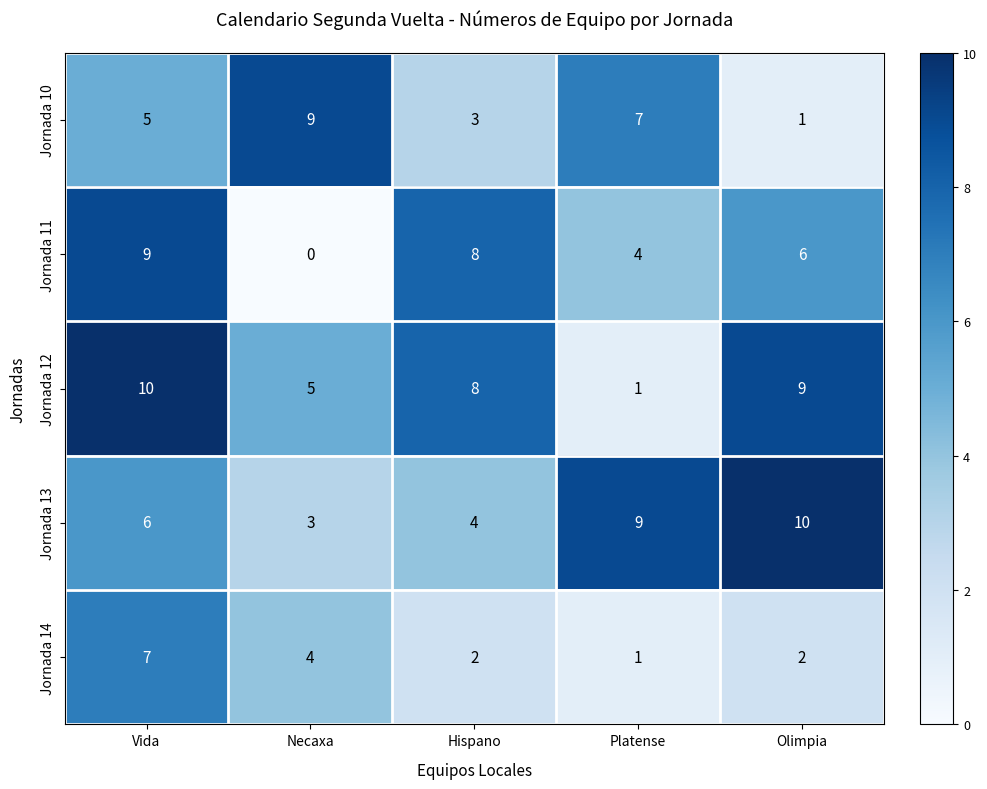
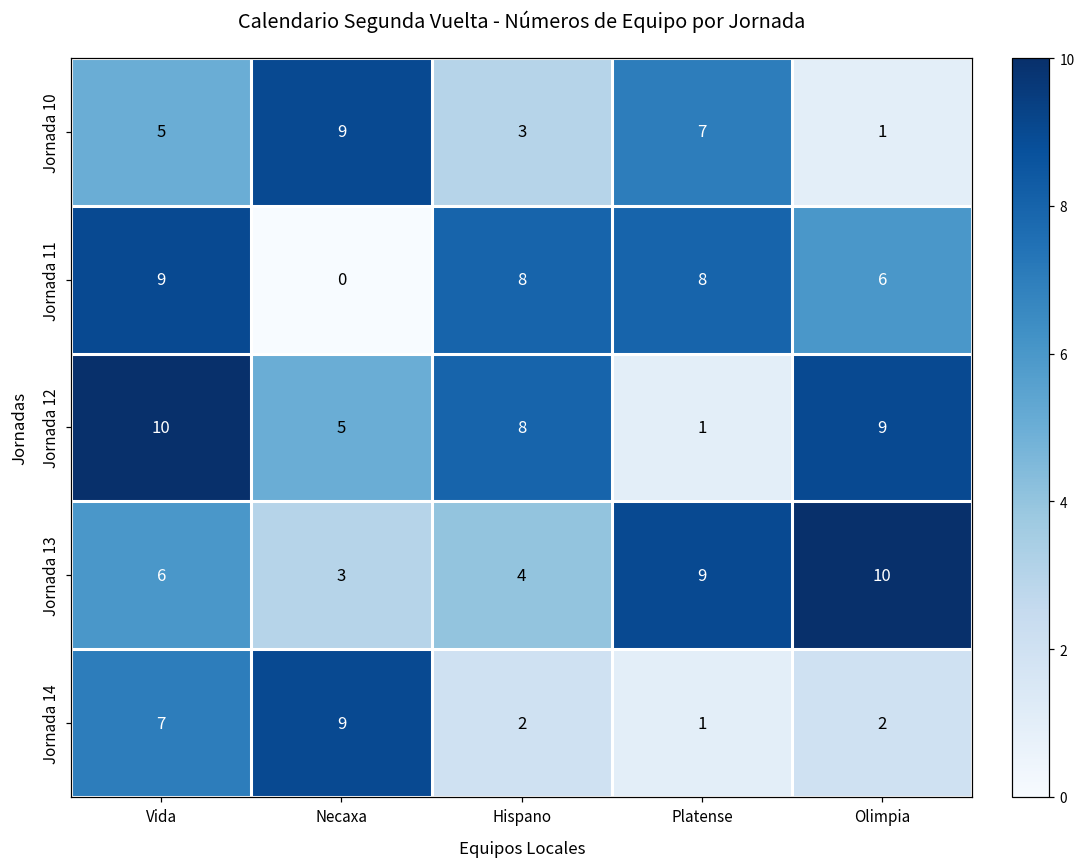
  {
    "Jornada 10": {
      "Vida": 5,
      "Necaxa": 9,
      "Hispano": 3,
      "Platense": 7,
      "Olimpia": 1
    },
    "Jornada 11": {
      "Vida": 9,
      "Necaxa": 0,
      "Hispano": 8,
-     "Platense": 4,
+     "Platense": 8,
      "Olimpia": 6
    },
    "Jornada 12": {
      "Vida": 10,
      "Necaxa": 5,
      "Hispano": 8,
      "Platense": 1,
      "Olimpia": 9
    },
    "Jornada 13": {
      "Vida": 6,
      "Necaxa": 3,
      "Hispano": 4,
      "Platense": 9,
      "Olimpia": 10
    },
    "Jornada 14": {
      "Vida": 7,
-     "Necaxa": 4,
+     "Necaxa": 9,
      "Hispano": 2,
      "Platense": 1,
      "Olimpia": 2
    }
  }
